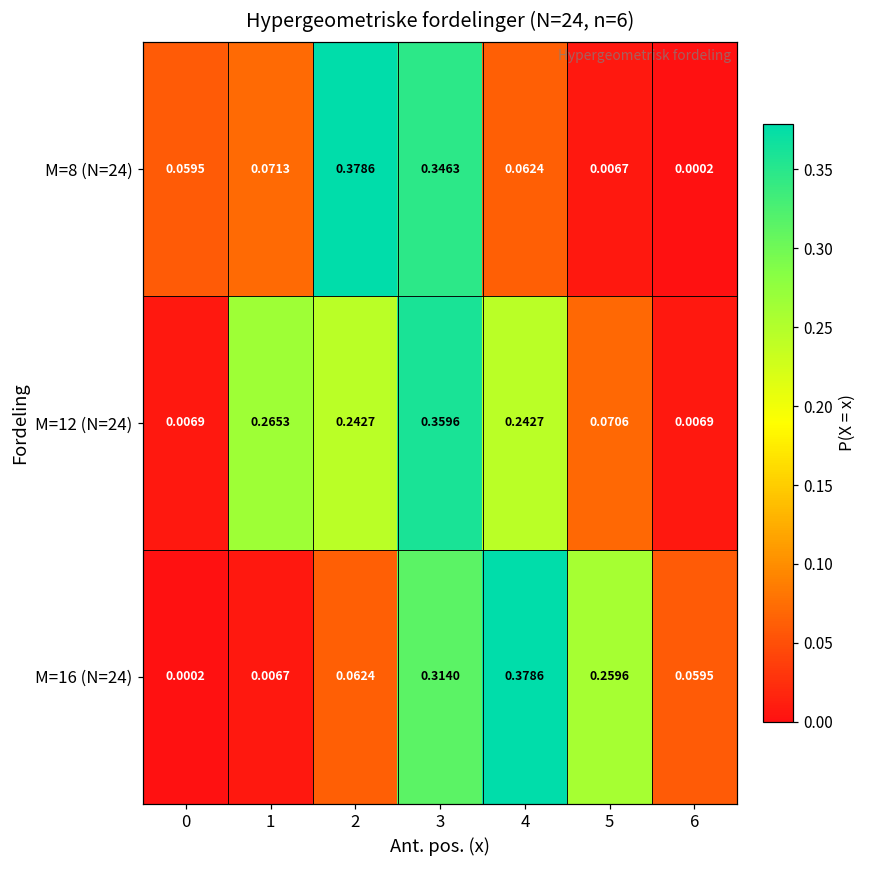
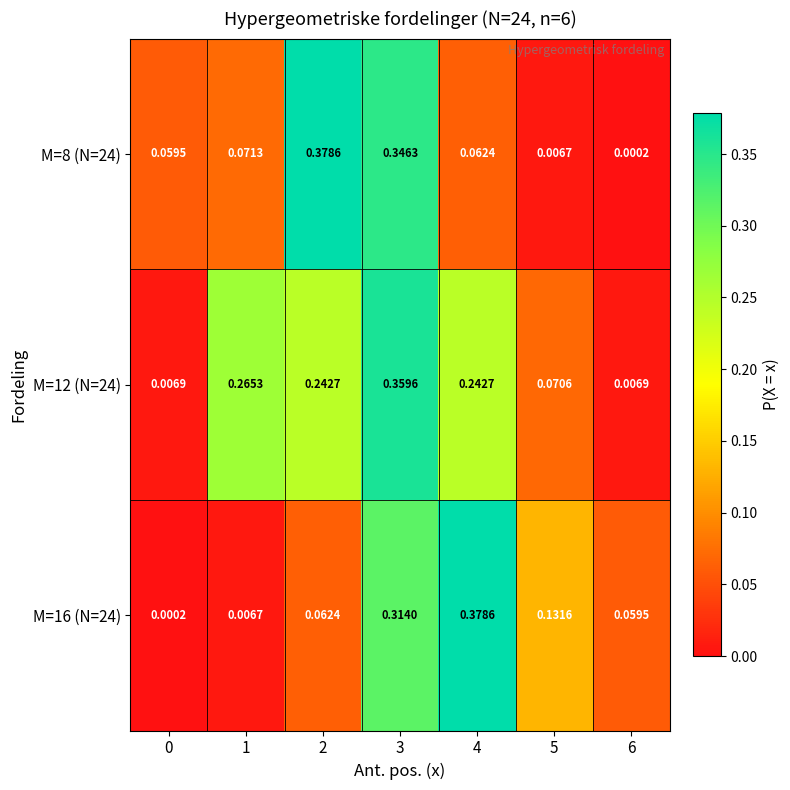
  {
    "M=8 (N=24)": {
      "0": 0.0595,
      "1": 0.0713,
      "2": 0.3786,
      "3": 0.3463,
      "4": 0.0624,
      "6": 0.0002
    },
    "M=12 (N=24)": {
      "0": 0.0069,
      "1": 0.2653,
      "2": 0.2427,
      "3": 0.3596,
      "4": 0.2427,
      "5": 0.0706,
      "6": 0.0069
    },
    "M=16 (N=24)": {
      "0": 0.0002,
      "1": 0.0067,
      "2": 0.0624,
      "3": 0.3140,
      "4": 0.3786,
-     "5": 0.2596,
+     "5": 0.1316,
      "6": 0.0595
    }
  }
